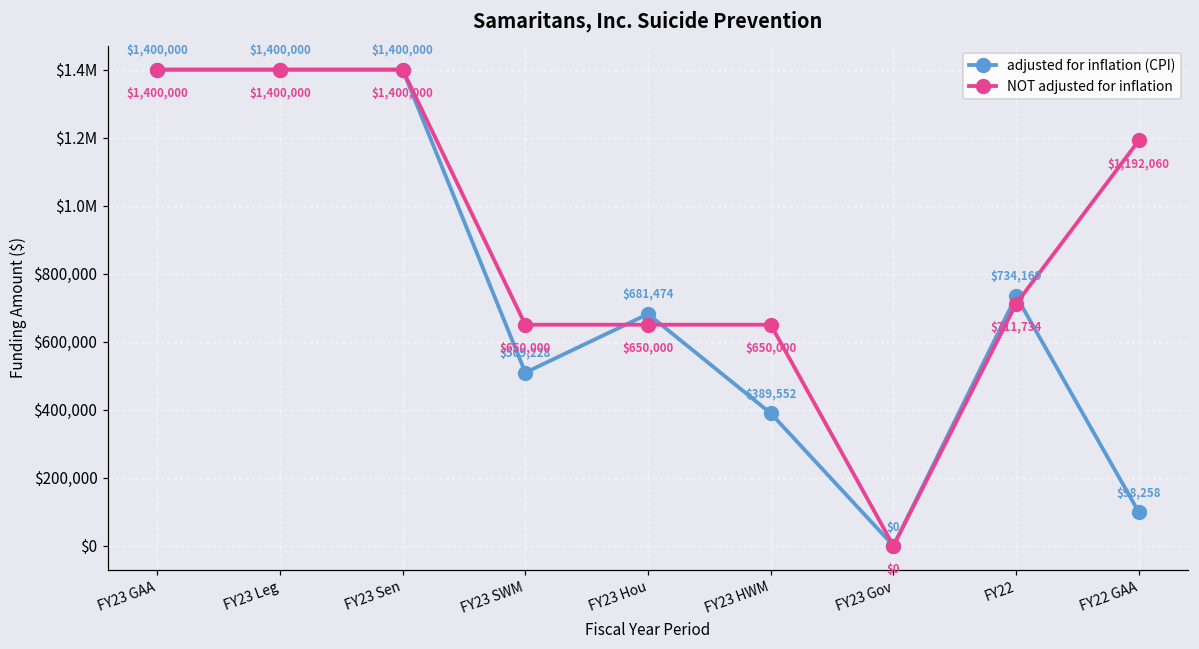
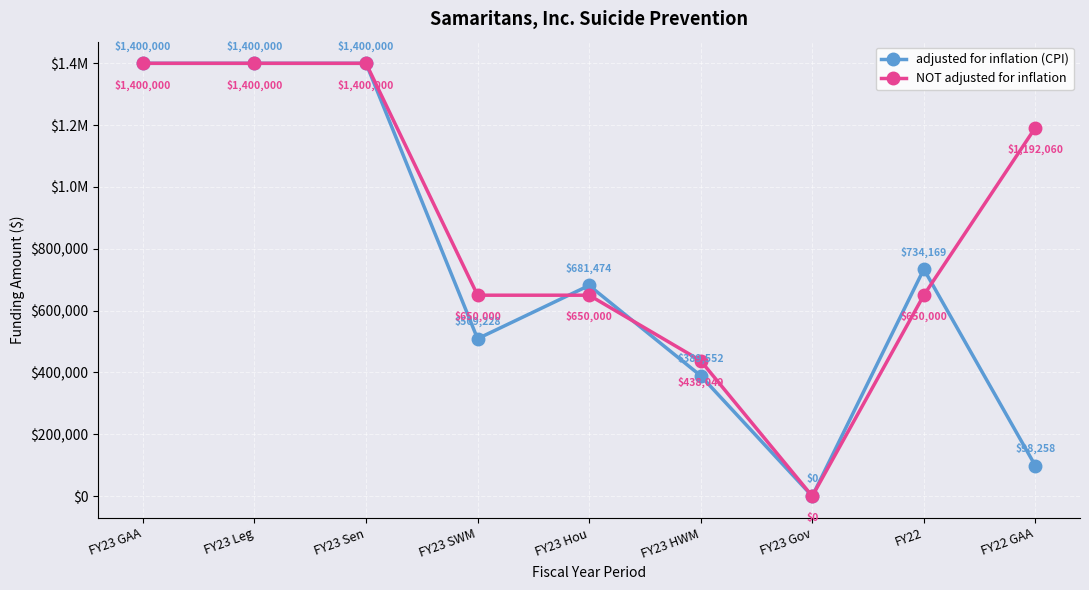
  {
    "adjusted for inflation (CPI)": {
      "FY23 Hou": "$681,474",
      "FY23 HWM": "$389,552",
      "FY22": "$734,169",
      "FY22 GAA": "$98,258"
    },
    "NOT adjusted for inflation": {
      "FY23 Hou": "$650,000",
-     "FY23 HWM": "$650,000",
-     "FY22": "$711,734",
+     "FY23 HWM": "$438,049",
+     "FY22": "$650,000",
      "FY22 GAA": "$1,192,060"
    }
  }
